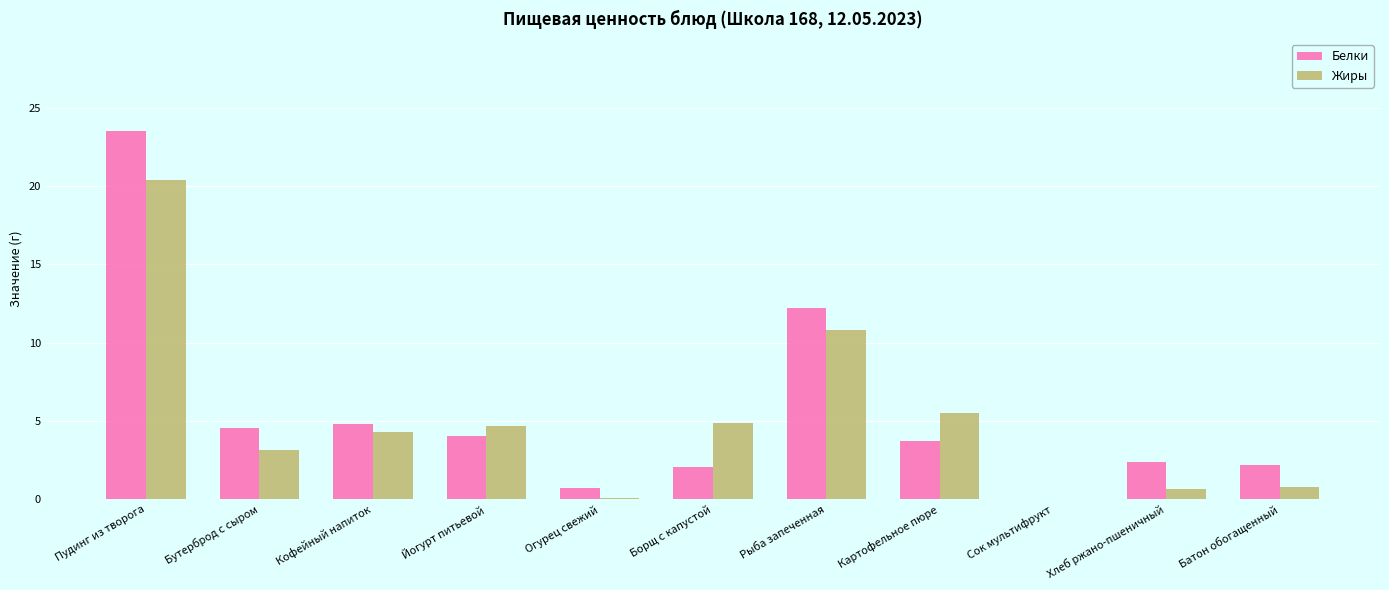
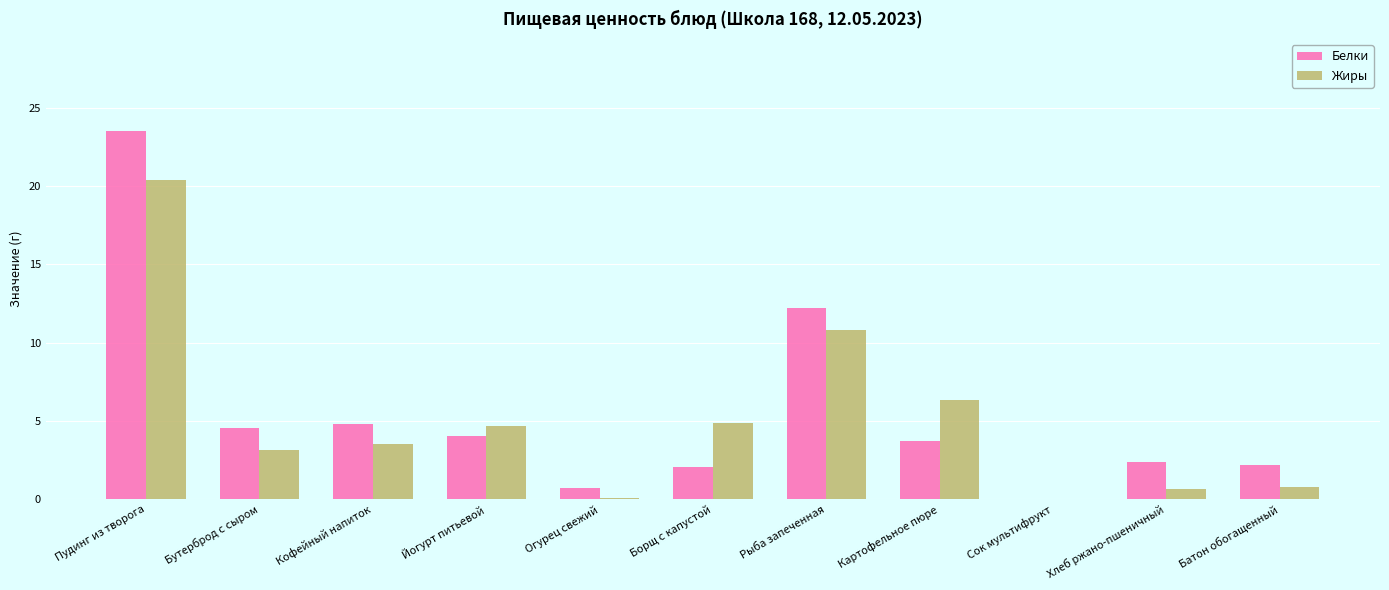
  {
    "Белки": {
      "Пудинг из творога": 23.5,
      "Бутерброд с сыром": 4.5,
      "Кофейный напиток": 4.8,
      "Йогурт питьевой": 4.0,
      "Огурец свежий": 0.7,
      "Борщ с капустой": 2.0,
      "Рыба запеченная": 12.2,
      "Картофельное пюре": 3.7,
      "Сок мультифрукт": 0.0,
      "Хлеб ржано-пшеничный": 2.4,
      "Батон обогащенный": 2.2
    },
    "Жиры": {
      "Пудинг из творога": 20.4,
      "Бутерброд с сыром": 3.2,
-     "Кофейный напиток": 4.3,
+     "Кофейный напиток": 3.5,
      "Йогурт питьевой": 4.7,
      "Борщ с капустой": 4.9,
      "Рыба запеченная": 10.8,
-     "Картофельное пюре": 5.5,
+     "Картофельное пюре": 6.4,
      "Сок мультифрукт": 0.0,
      "Хлеб ржано-пшеничный": 0.7,
      "Батон обогащенный": 0.8
    }
  }
